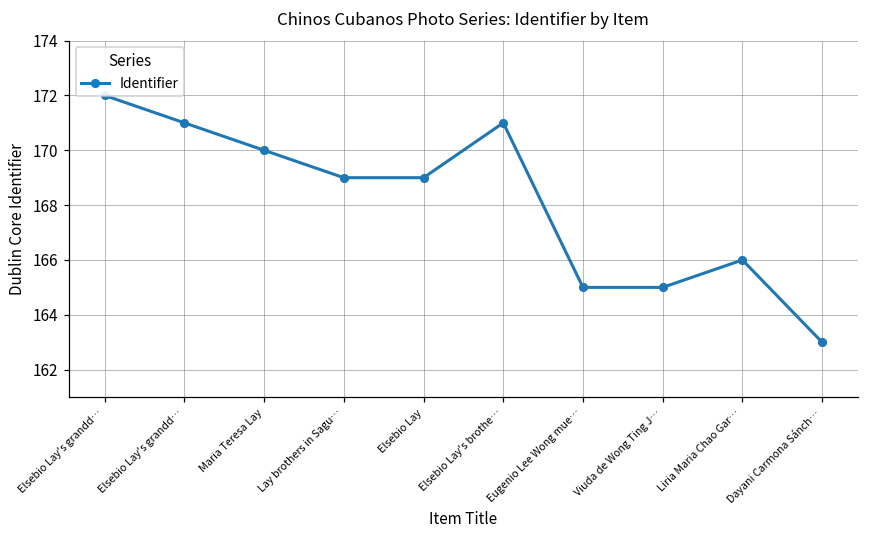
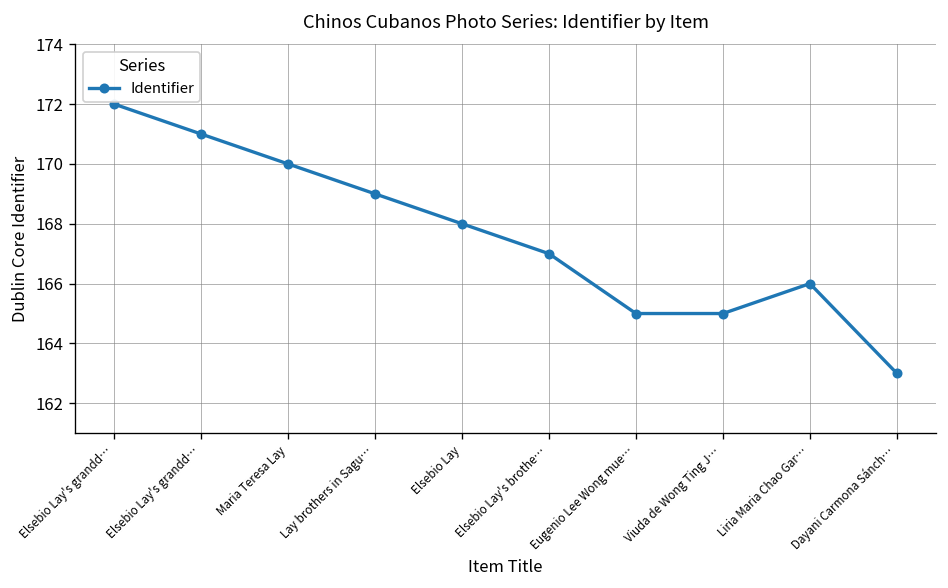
  {
    "Maria Teresa Lay": 170,
    "Lay brothers in Sagu…": 169,
-   "Elsebio Lay": 169,
-   "Elsebio Lay's brothe…": 171,
+   "Elsebio Lay": 168,
+   "Elsebio Lay's brothe…": 167,
    "Eugenio Lee Wong mue…": 165,
    "Viuda de Wong Ting J…": 165,
    "Liria Maria Chao Gar…": 166,
    "Dayani Carmona Sánch…": 163
  }
